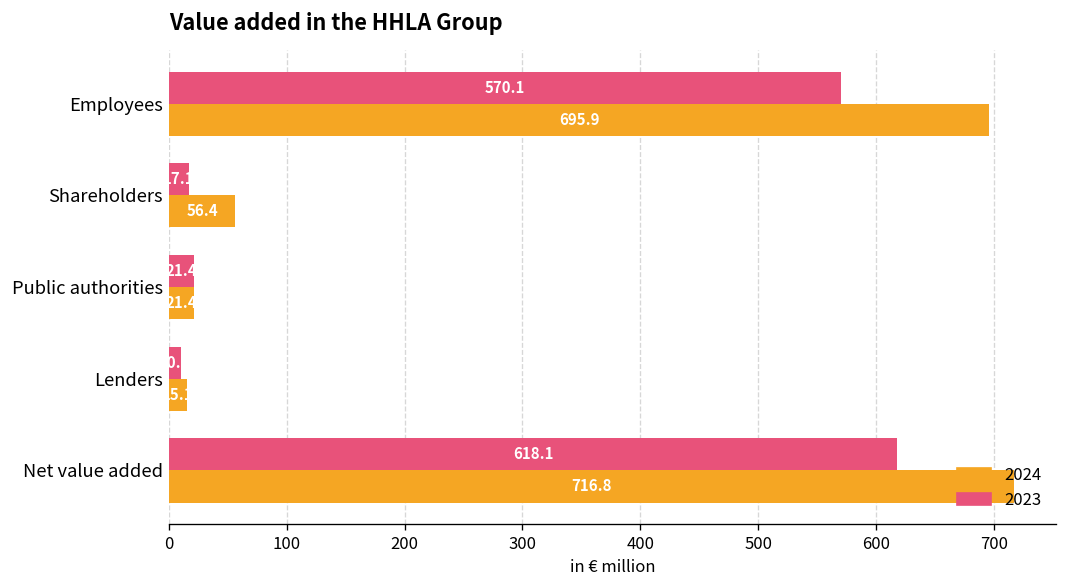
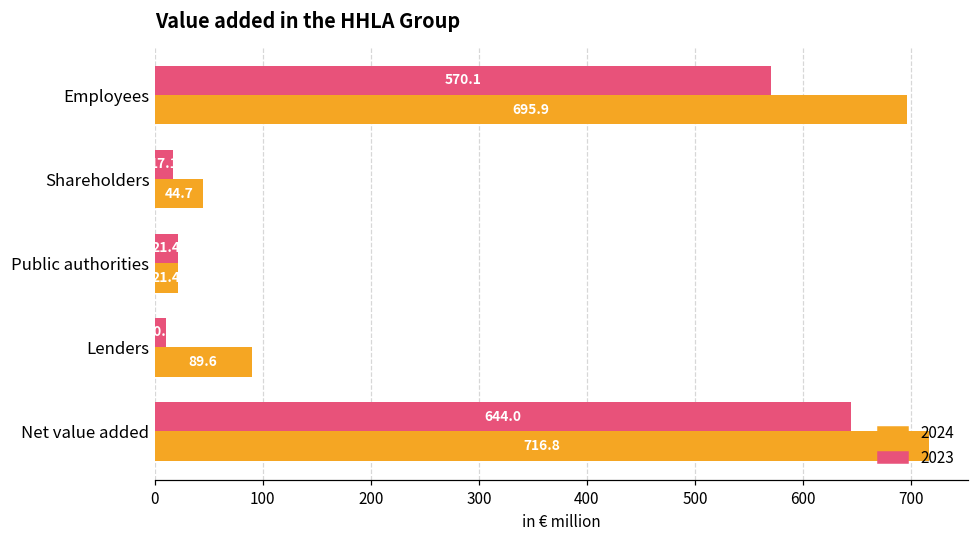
  {
    "2023": {
      "Employees": 570.1,
      "Shareholders": 17.1,
      "Public authorities": 21.4,
-     "Net value added": 618.1
+     "Net value added": 644.0
    },
    "2024": {
      "Employees": 695.9,
-     "Shareholders": 56.4,
+     "Shareholders": 44.7,
      "Public authorities": 21.4,
-     "Lenders": 15.1,
+     "Lenders": 89.6,
      "Net value added": 716.8
    }
  }
